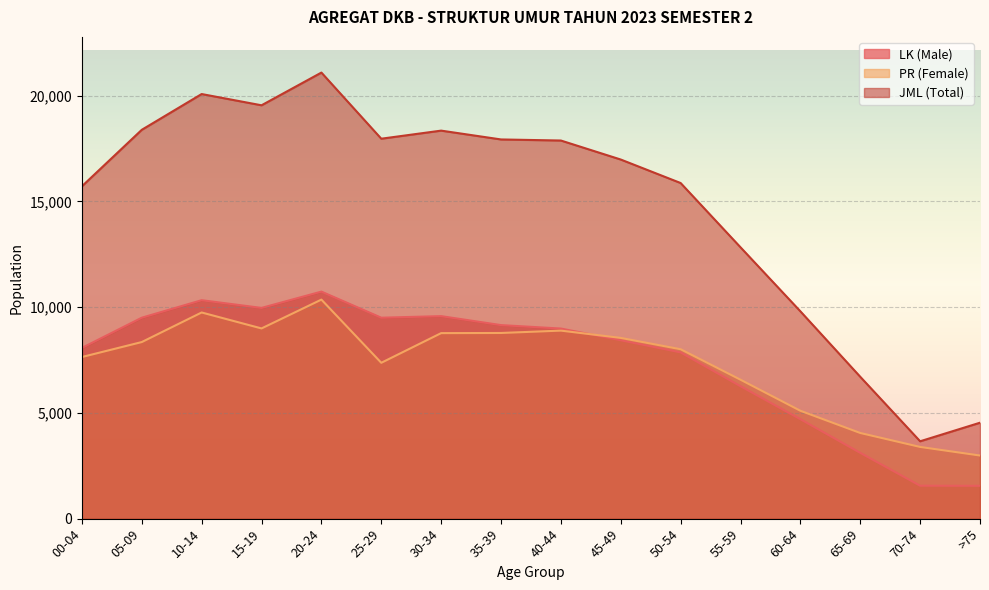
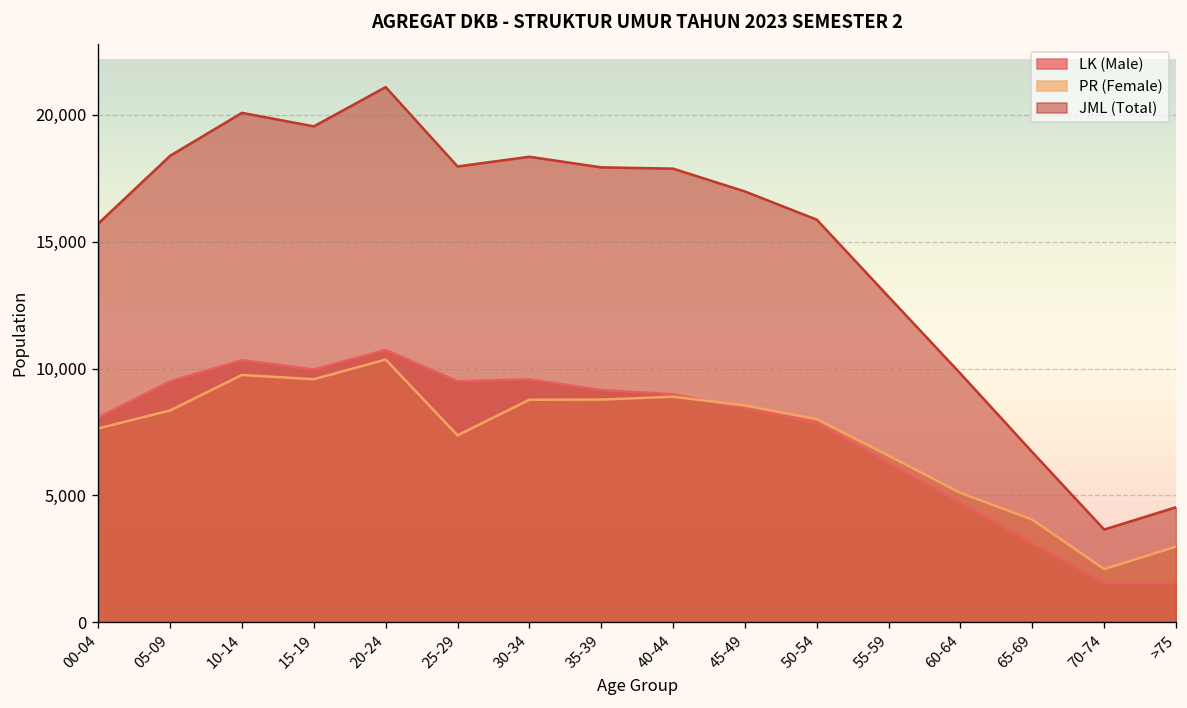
  {
    "PR (Female)": {
      "00-04": "7,600",
      "05-09": "8,400",
      "10-14": "9,700",
-     "15-19": "9,000",
+     "15-19": "9,600",
      "20-24": "10,400",
      "25-29": "7,400",
      "30-34": "8,800",
      "35-39": "8,800",
      "50-54": "8,000",
      "55-59": "6,600",
      "60-64": "5,100",
      "65-69": "4,100",
-     "70-74": "3,400",
+     "70-74": "2,100",
      ">75": "3,000"
    }
  }
